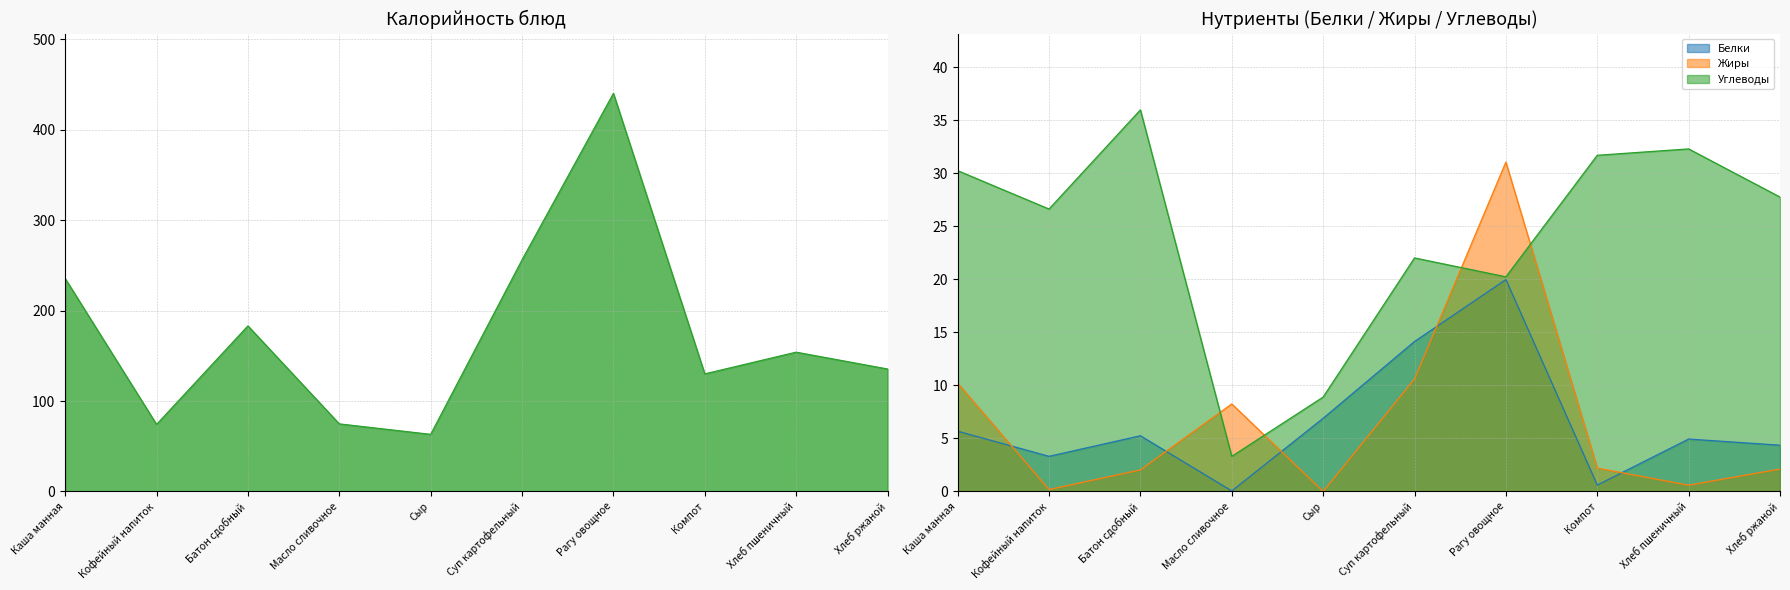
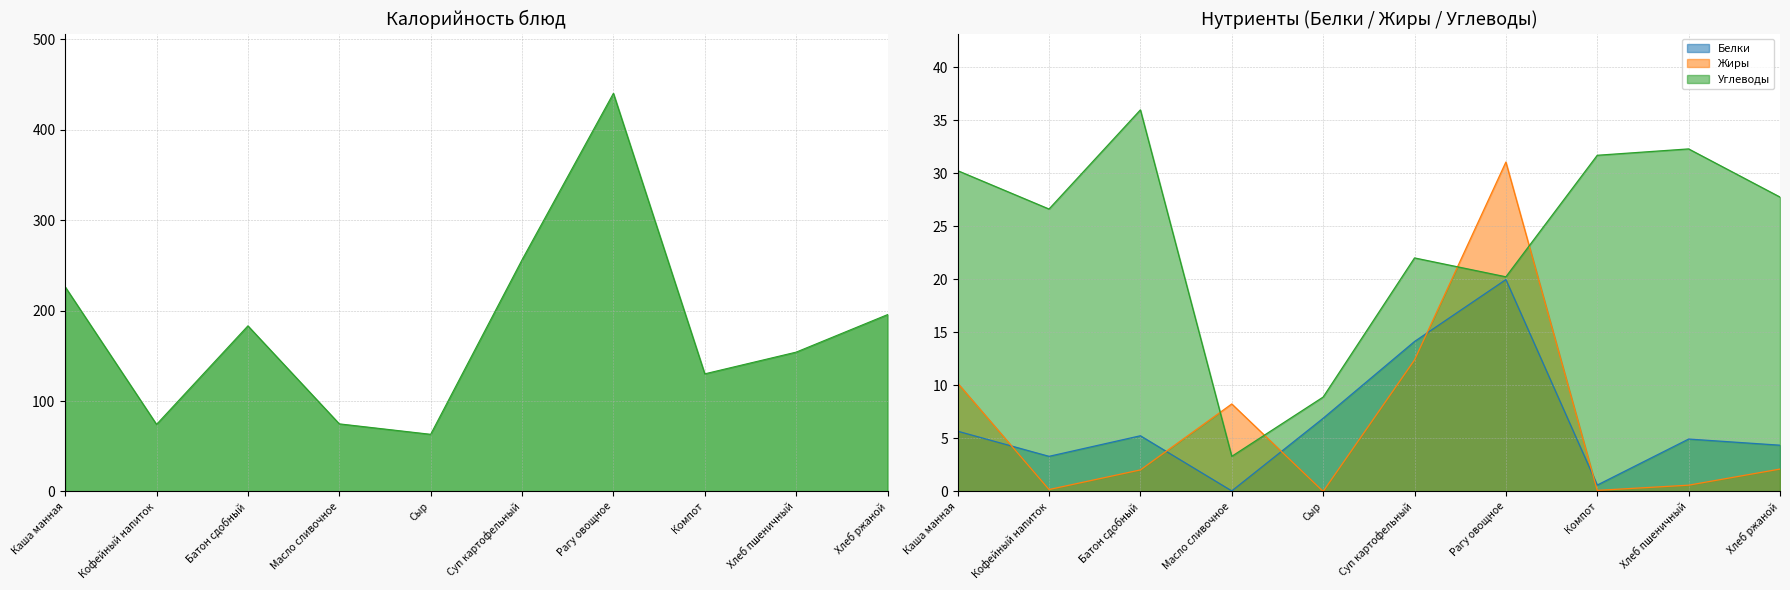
  {
    "Калорийность блюд": {
-     "Каша манная": 240,
+     "Каша манная": 230,
      "Кофейный напиток": 70,
      "Батон сдобный": 180,
      "Масло сливочное": 70,
      "Сыр": 60,
      "Суп картофельный": 260,
      "Рагу овощное": 440,
      "Компот": 130,
      "Хлеб пшеничный": 150,
-     "Хлеб ржаной": 140
+     "Хлеб ржаной": 200
    },
    "Нутриенты (Белки / Жиры / Углеводы)": {
      "Белки": {
        "Каша манная": 5.7,
        "Кофейный напиток": 3.3,
        "Батон сдобный": 5.3,
        "Масло сливочное": 0.1,
        "Сыр": 6.9,
        "Суп картофельный": 14.1,
        "Рагу овощное": 20.0,
        "Компот": 0.6,
        "Хлеб пшеничный": 4.9,
        "Хлеб ржаной": 4.4
      },
      "Жиры": {
        "Каша манная": 10.2,
        "Кофейный напиток": 0.2,
        "Батон сдобный": 2.0,
        "Масло сливочное": 8.3,
        "Сыр": 0.0,
-       "Суп картофельный": 10.6,
+       "Суп картофельный": 12.4,
        "Рагу овощное": 31.1,
-       "Компот": 2.2,
+       "Компот": 0.1,
        "Хлеб пшеничный": 0.6,
        "Хлеб ржаной": 2.1
      },
      "Углеводы": {
        "Каша манная": 30.3,
        "Кофейный напиток": 26.6,
        "Батон сдобный": 36.0,
        "Масло сливочное": 3.3,
        "Сыр": 8.9,
        "Суп картофельный": 22.0,
        "Рагу овощное": 20.2,
        "Компот": 31.7,
        "Хлеб пшеничный": 32.3,
        "Хлеб ржаной": 27.8
      }
    }
  }
